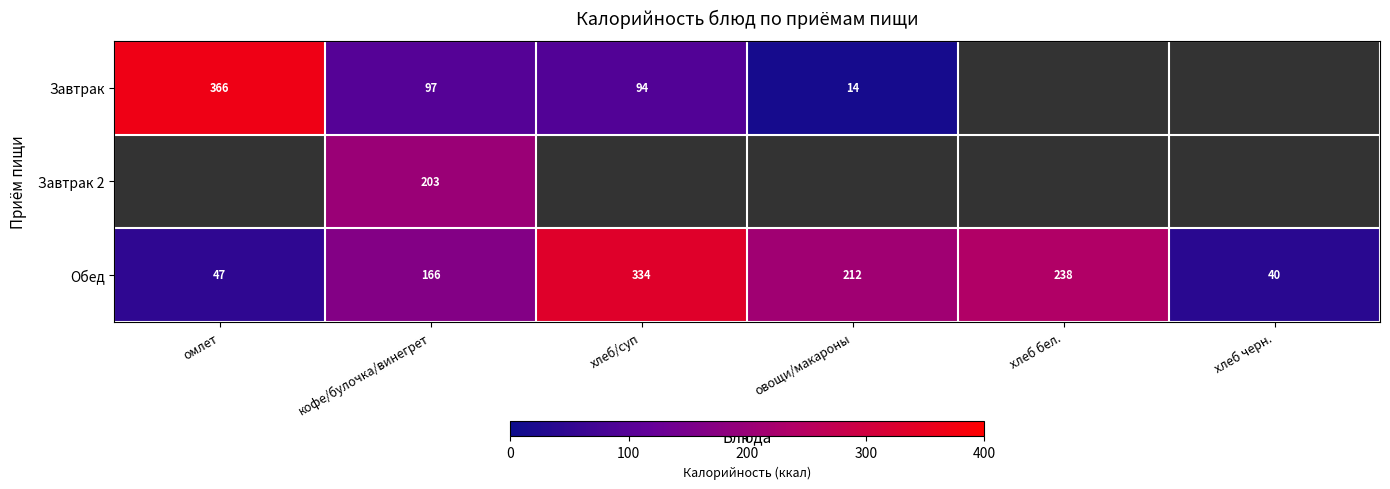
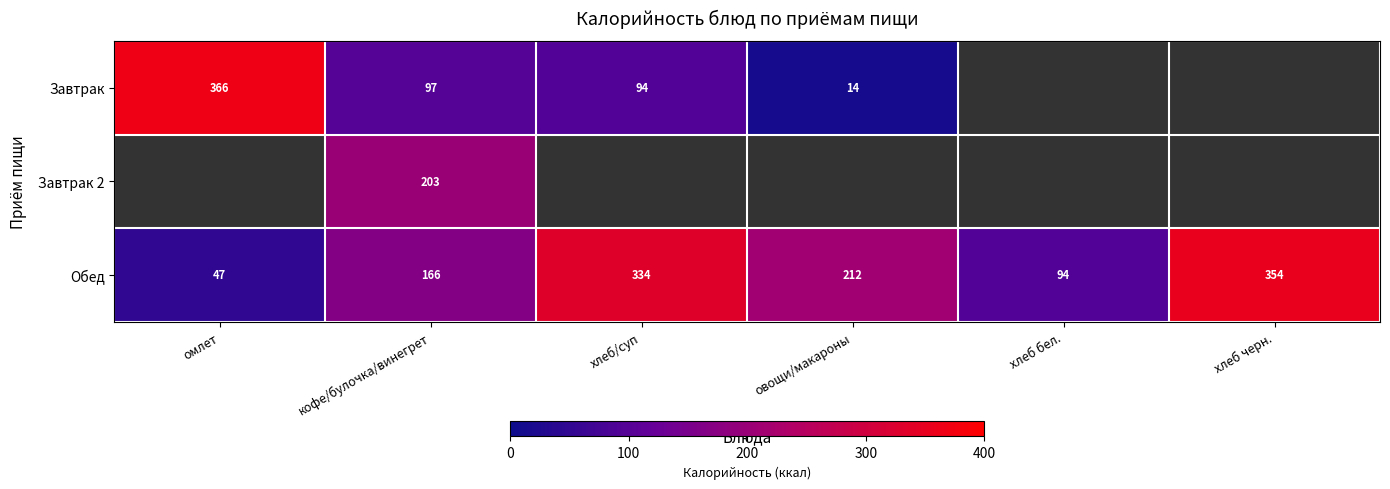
  {
    "Завтрак": {
      "омлет": 366,
      "кофе/булочка/винегрет": 97,
      "хлеб/суп": 94,
      "овощи/макароны": 14
    },
    "Завтрак 2": {
      "кофе/булочка/винегрет": 203
    },
    "Обед": {
      "омлет": 47,
      "кофе/булочка/винегрет": 166,
      "хлеб/суп": 334,
      "овощи/макароны": 212,
-     "хлеб бел.": 238,
-     "хлеб черн.": 40
+     "хлеб бел.": 94,
+     "хлеб черн.": 354
    }
  }
